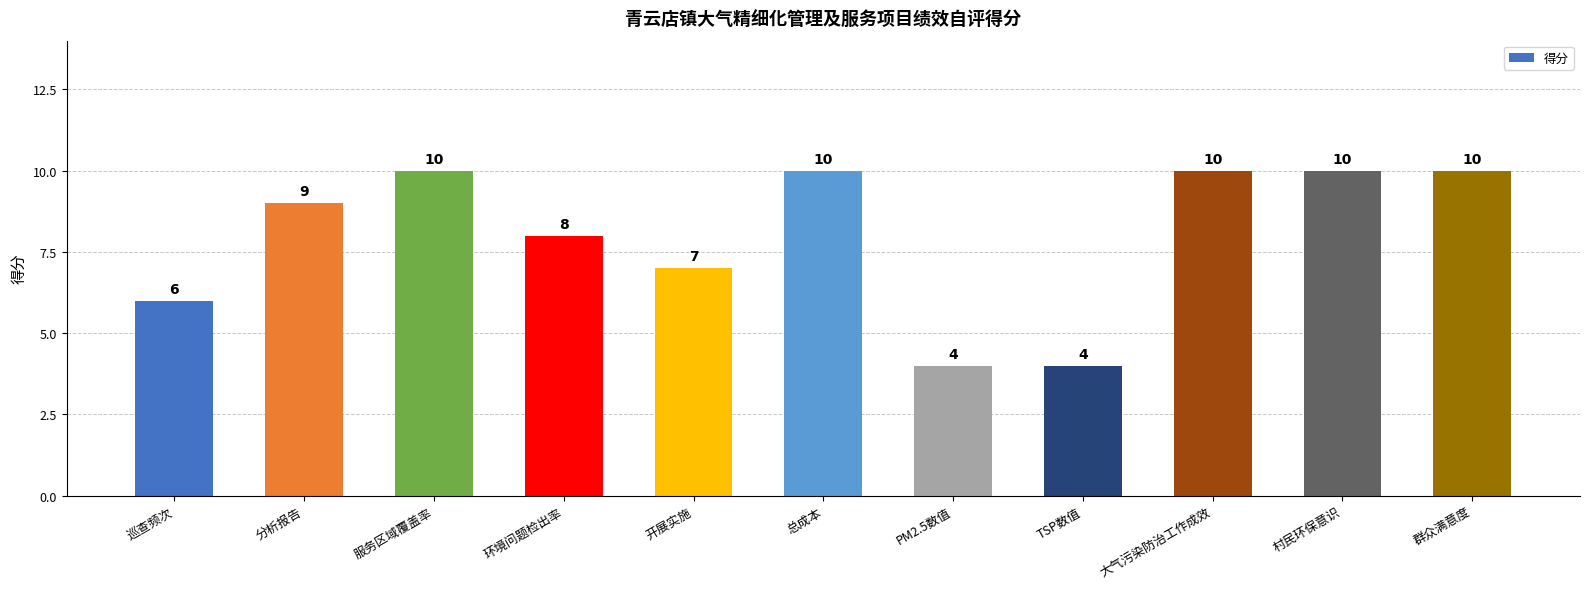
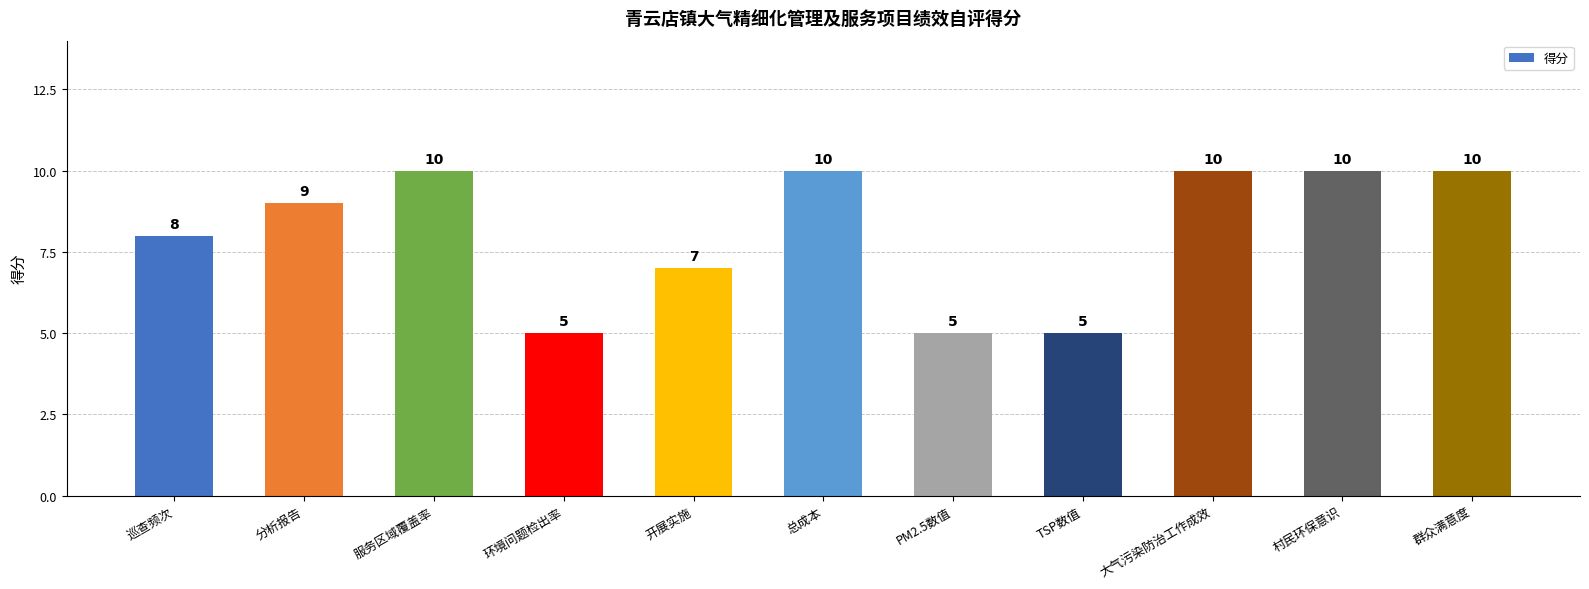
  {
-   "巡查频次": 6,
+   "巡查频次": 8,
    "分析报告": 9,
    "服务区域覆盖率": 10,
-   "环境问题检出率": 8,
+   "环境问题检出率": 5,
    "开展实施": 7,
    "总成本": 10,
-   "PM2.5数值": 4,
-   "TSP数值": 4,
+   "PM2.5数值": 5,
+   "TSP数值": 5,
    "大气污染防治工作成效": 10,
    "村民环保意识": 10,
    "群众满意度": 10
  }
